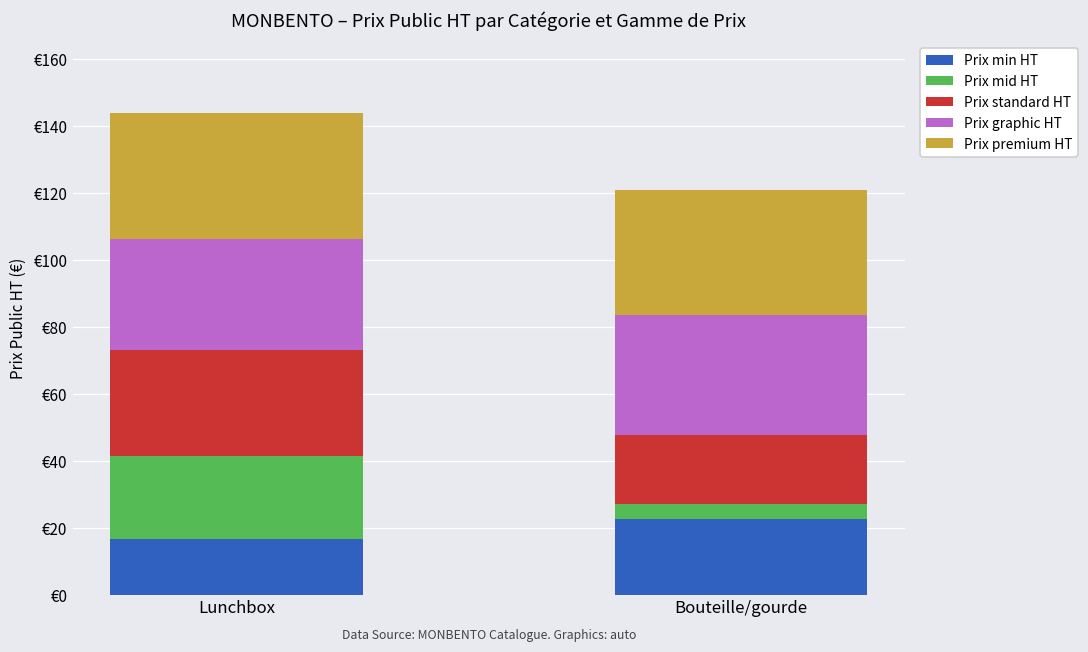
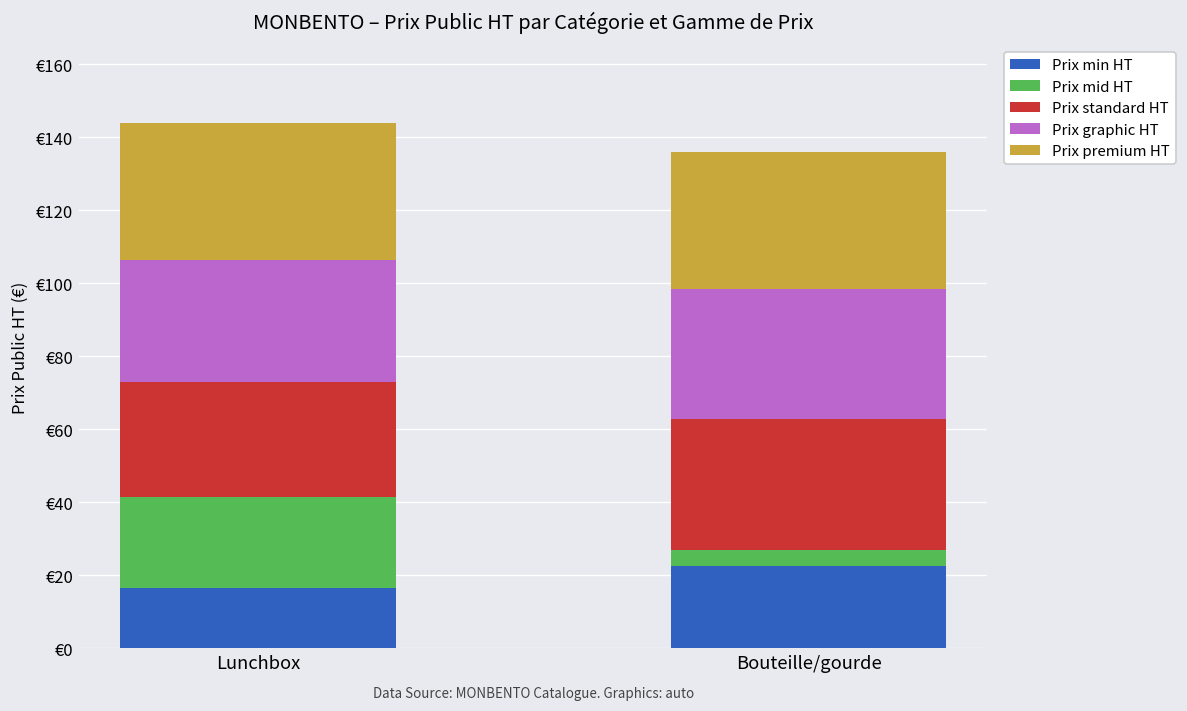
  {
    "Prix min HT": {
      "Lunchbox": "€17",
      "Bouteille/gourde": "€22"
    },
    "Prix mid HT": {
      "Lunchbox": "€25",
      "Bouteille/gourde": "€5"
    },
    "Prix standard HT": {
      "Lunchbox": "€32",
-     "Bouteille/gourde": "€21"
+     "Bouteille/gourde": "€36"
    },
    "Prix graphic HT": {
      "Lunchbox": "€33",
      "Bouteille/gourde": "€36"
    },
    "Prix premium HT": {
      "Lunchbox": "€37",
      "Bouteille/gourde": "€37"
    }
  }
